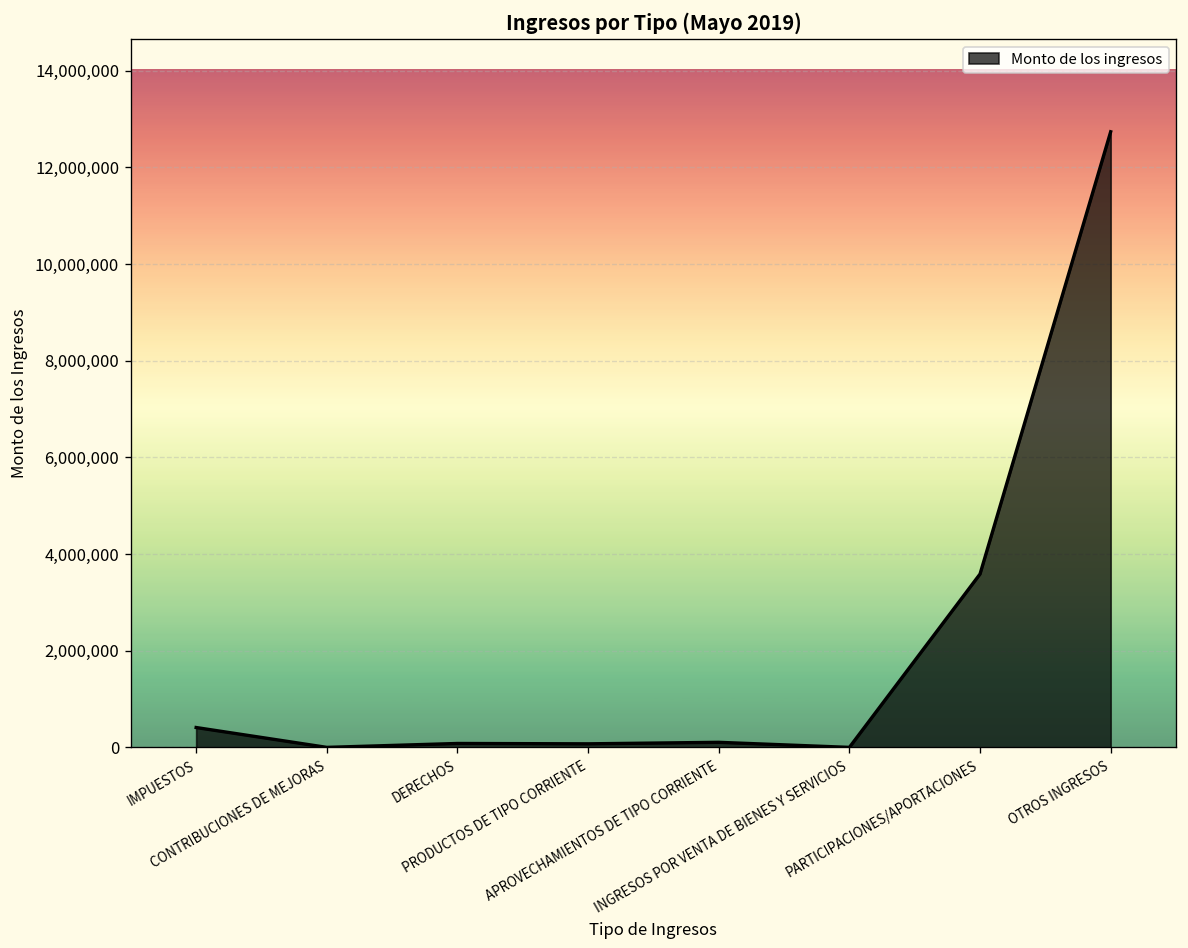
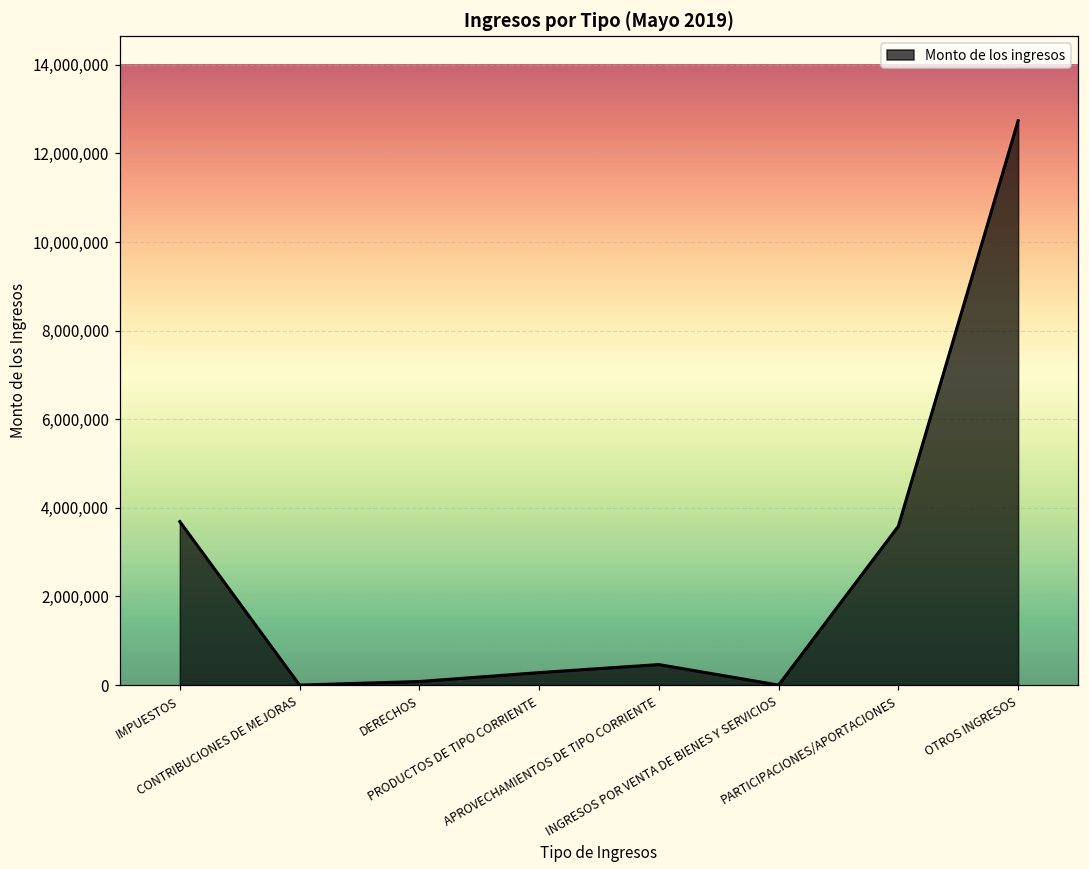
  {
-   "IMPUESTOS": "400,000",
+   "IMPUESTOS": "3,700,000",
    "CONTRIBUCIONES DE MEJORAS": "0",
    "DERECHOS": "100,000",
-   "PRODUCTOS DE TIPO CORRIENTE": "100,000",
-   "APROVECHAMIENTOS DE TIPO CORRIENTE": "100,000",
+   "PRODUCTOS DE TIPO CORRIENTE": "300,000",
+   "APROVECHAMIENTOS DE TIPO CORRIENTE": "500,000",
    "INGRESOS POR VENTA DE BIENES Y SERVICIOS": "0",
    "PARTICIPACIONES/APORTACIONES": "3,600,000",
    "OTROS INGRESOS": "12,700,000"
  }
